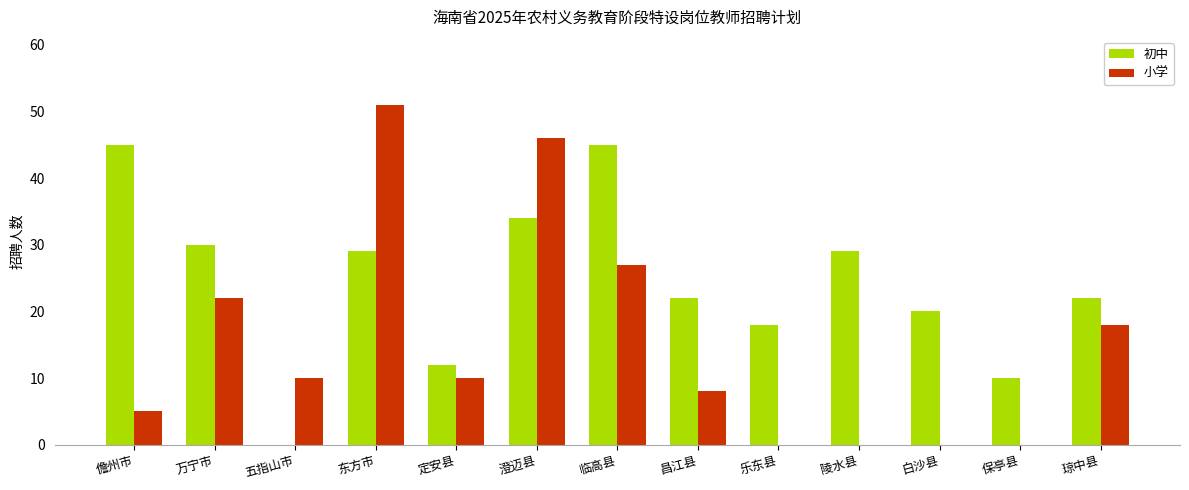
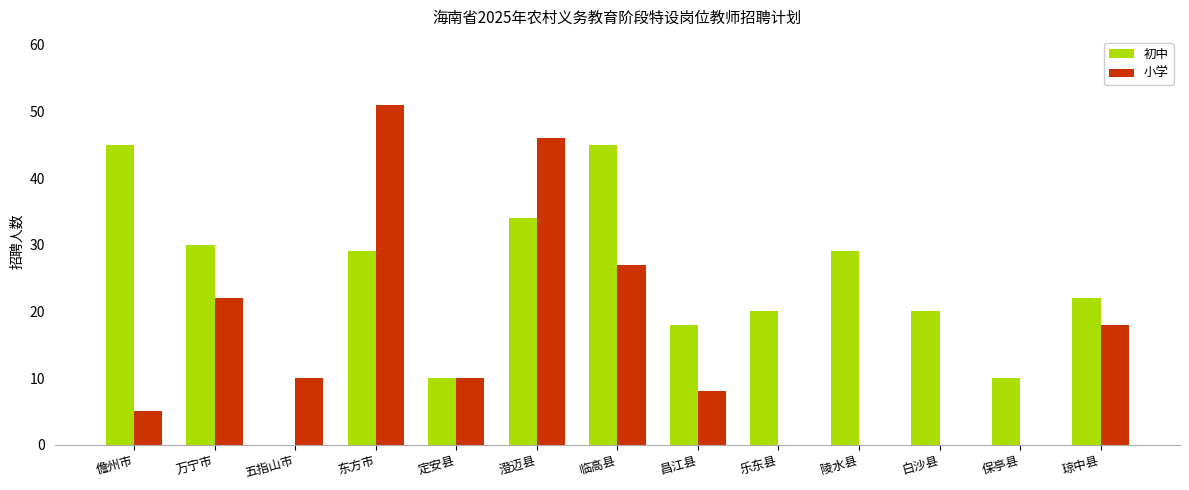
  {
    "初中": {
      "儋州市": 45,
      "万宁市": 30,
      "五指山市": 0,
      "东方市": 29,
-     "定安县": 12,
+     "定安县": 10,
      "澄迈县": 34,
      "临高县": 45,
-     "昌江县": 22,
-     "乐东县": 18,
+     "昌江县": 18,
+     "乐东县": 20,
      "陵水县": 29,
      "白沙县": 20,
      "保亭县": 10,
      "琼中县": 22
    },
    "小学": {
      "儋州市": 5,
      "万宁市": 22,
      "五指山市": 10,
      "东方市": 51,
      "定安县": 10,
      "澄迈县": 46,
      "临高县": 27,
      "昌江县": 8,
      "乐东县": 0,
      "陵水县": 0,
      "白沙县": 0,
      "保亭县": 0,
      "琼中县": 18
    }
  }
